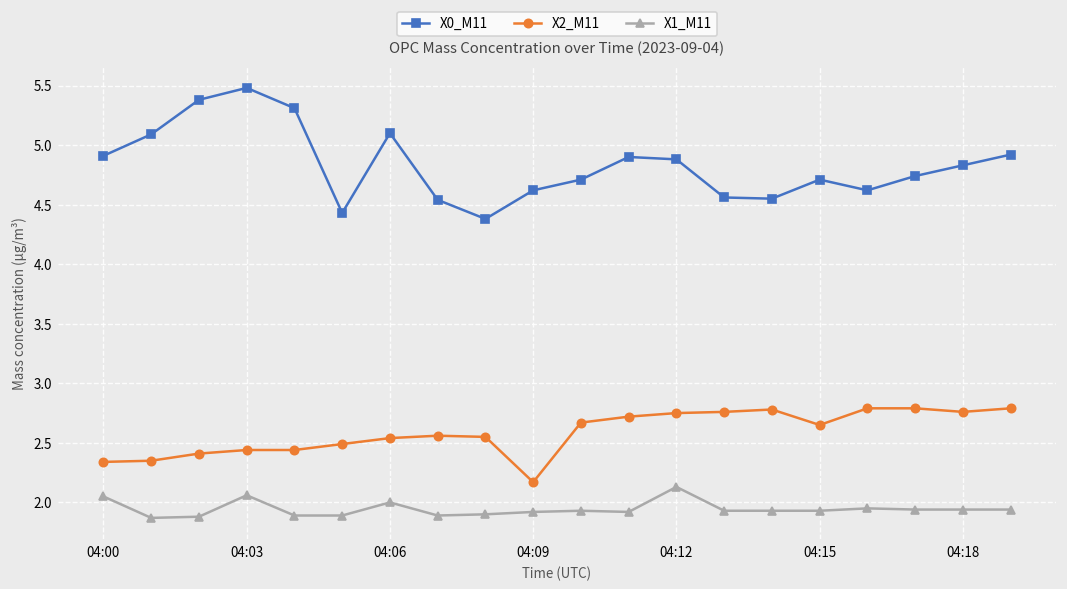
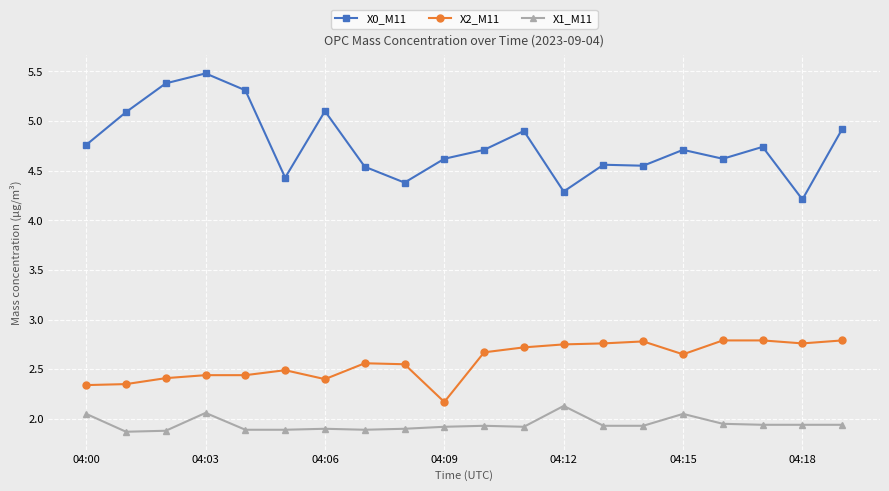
  {
    "X0_M11": {
-     "04:00": 4.9,
+     "04:00": 4.8,
      "04:03": 5.5,
      "04:06": 5.1,
      "04:09": 4.6,
-     "04:12": 4.9,
+     "04:12": 4.3,
      "04:15": 4.7,
-     "04:18": 4.8
+     "04:18": 4.2
    },
    "X2_M11": {
      "04:00": 2.3,
      "04:03": 2.4,
-     "04:06": 2.5,
+     "04:06": 2.4,
      "04:09": 2.2,
      "04:12": 2.8,
      "04:15": 2.7,
      "04:18": 2.8
    },
    "X1_M11": {
      "04:00": 2.1,
      "04:03": 2.1,
-     "04:06": 2.0,
+     "04:06": 1.9,
      "04:09": 1.9,
      "04:12": 2.1,
-     "04:15": 1.9,
+     "04:15": 2.1,
      "04:18": 1.9
    }
  }
